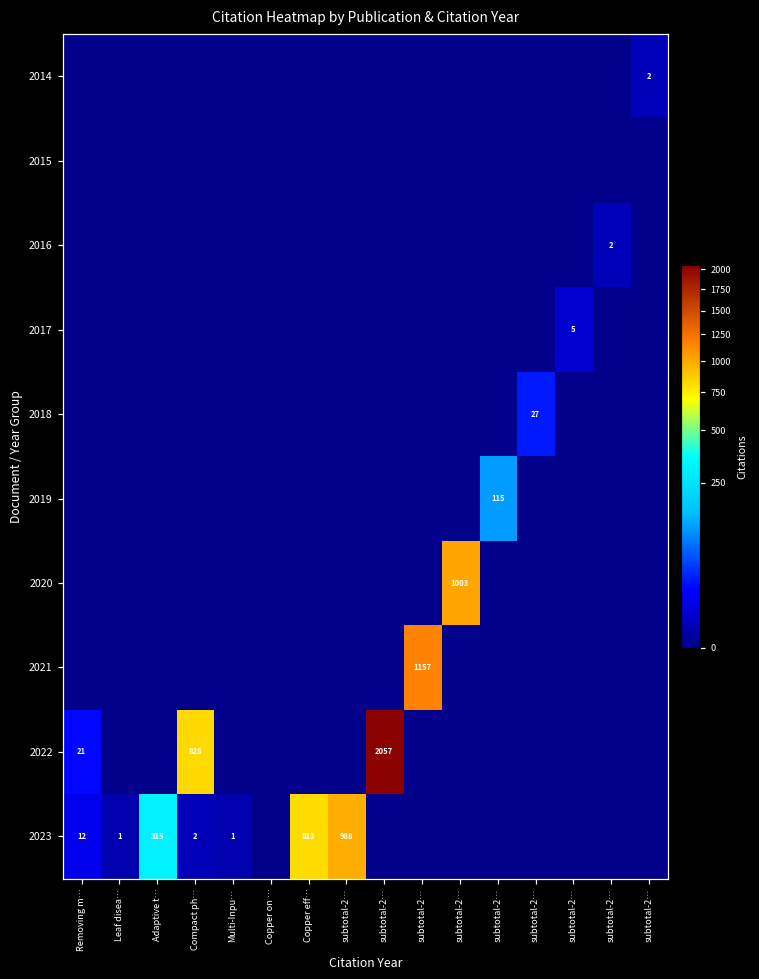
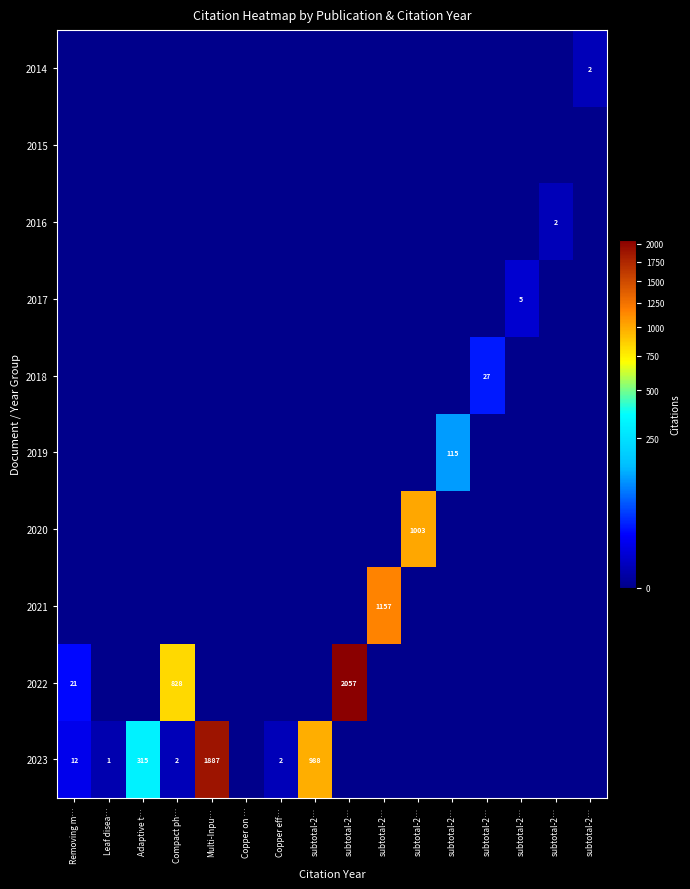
  {
    "2022": {
      "Removing m…": 21,
      "Compact ph…": 828
    },
    "2023": {
      "Removing m…": 12,
      "Leaf disea…": 1,
      "Adaptive t…": 315,
      "Compact ph…": 2,
-     "Multi-Inpu…": 1,
-     "Copper eff…": 813
+     "Multi-Inpu…": 1887,
+     "Copper eff…": 2
    }
  }
